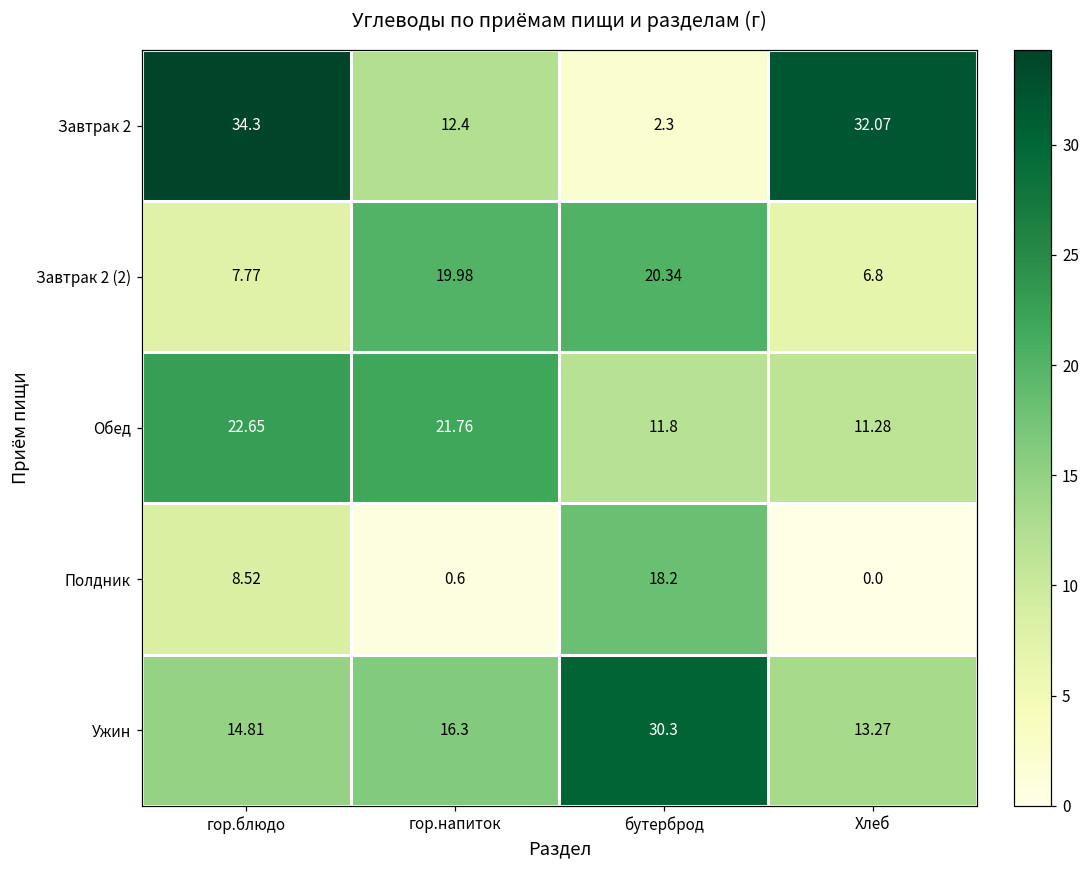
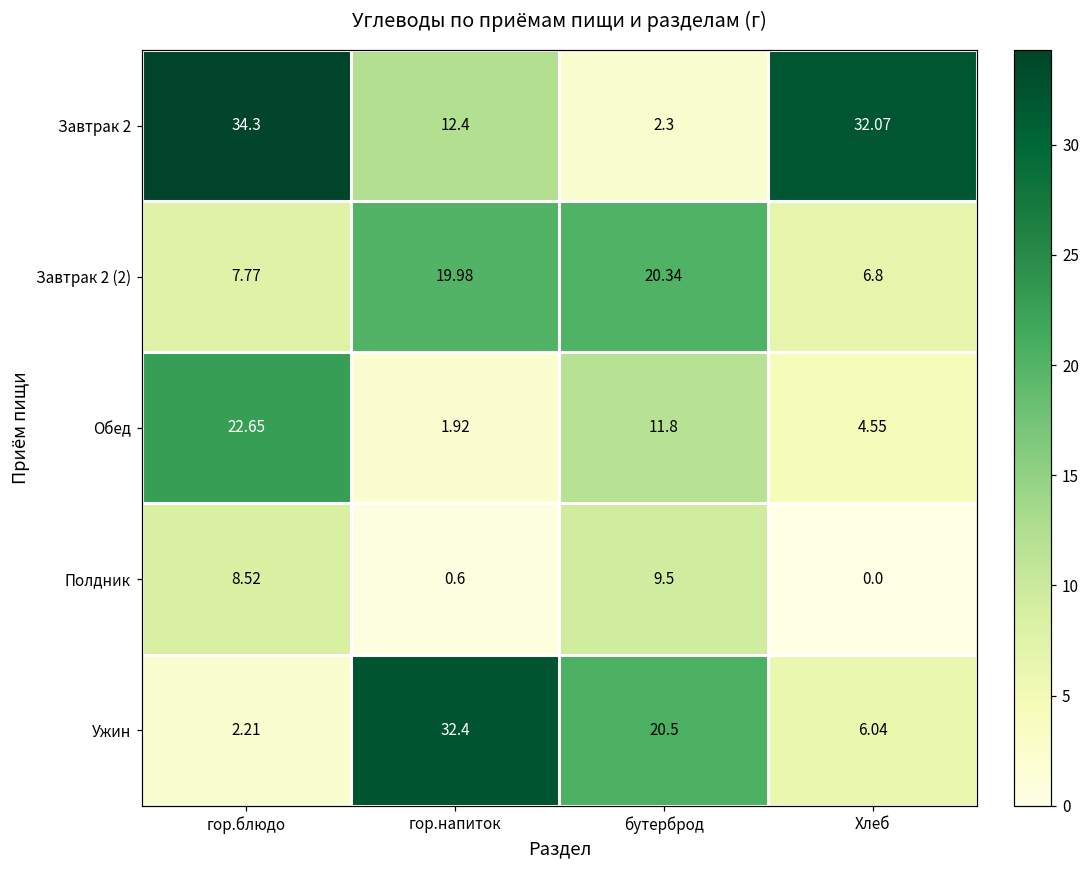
  {
    "Завтрак 2": {
      "гор.блюдо": 34.3,
      "гор.напиток": 12.4,
      "бутерброд": 2.3,
      "Хлеб": 32.07
    },
    "Завтрак 2 (2)": {
      "гор.блюдо": 7.77,
      "гор.напиток": 19.98,
      "бутерброд": 20.34,
      "Хлеб": 6.8
    },
    "Обед": {
      "гор.блюдо": 22.65,
-     "гор.напиток": 21.76,
+     "гор.напиток": 1.92,
      "бутерброд": 11.8,
-     "Хлеб": 11.28
+     "Хлеб": 4.55
    },
    "Полдник": {
      "гор.блюдо": 8.52,
      "гор.напиток": 0.6,
-     "бутерброд": 18.2,
+     "бутерброд": 9.5,
      "Хлеб": 0.0
    },
    "Ужин": {
-     "гор.блюдо": 14.81,
-     "гор.напиток": 16.3,
-     "бутерброд": 30.3,
-     "Хлеб": 13.27
+     "гор.блюдо": 2.21,
+     "гор.напиток": 32.4,
+     "бутерброд": 20.5,
+     "Хлеб": 6.04
    }
  }
